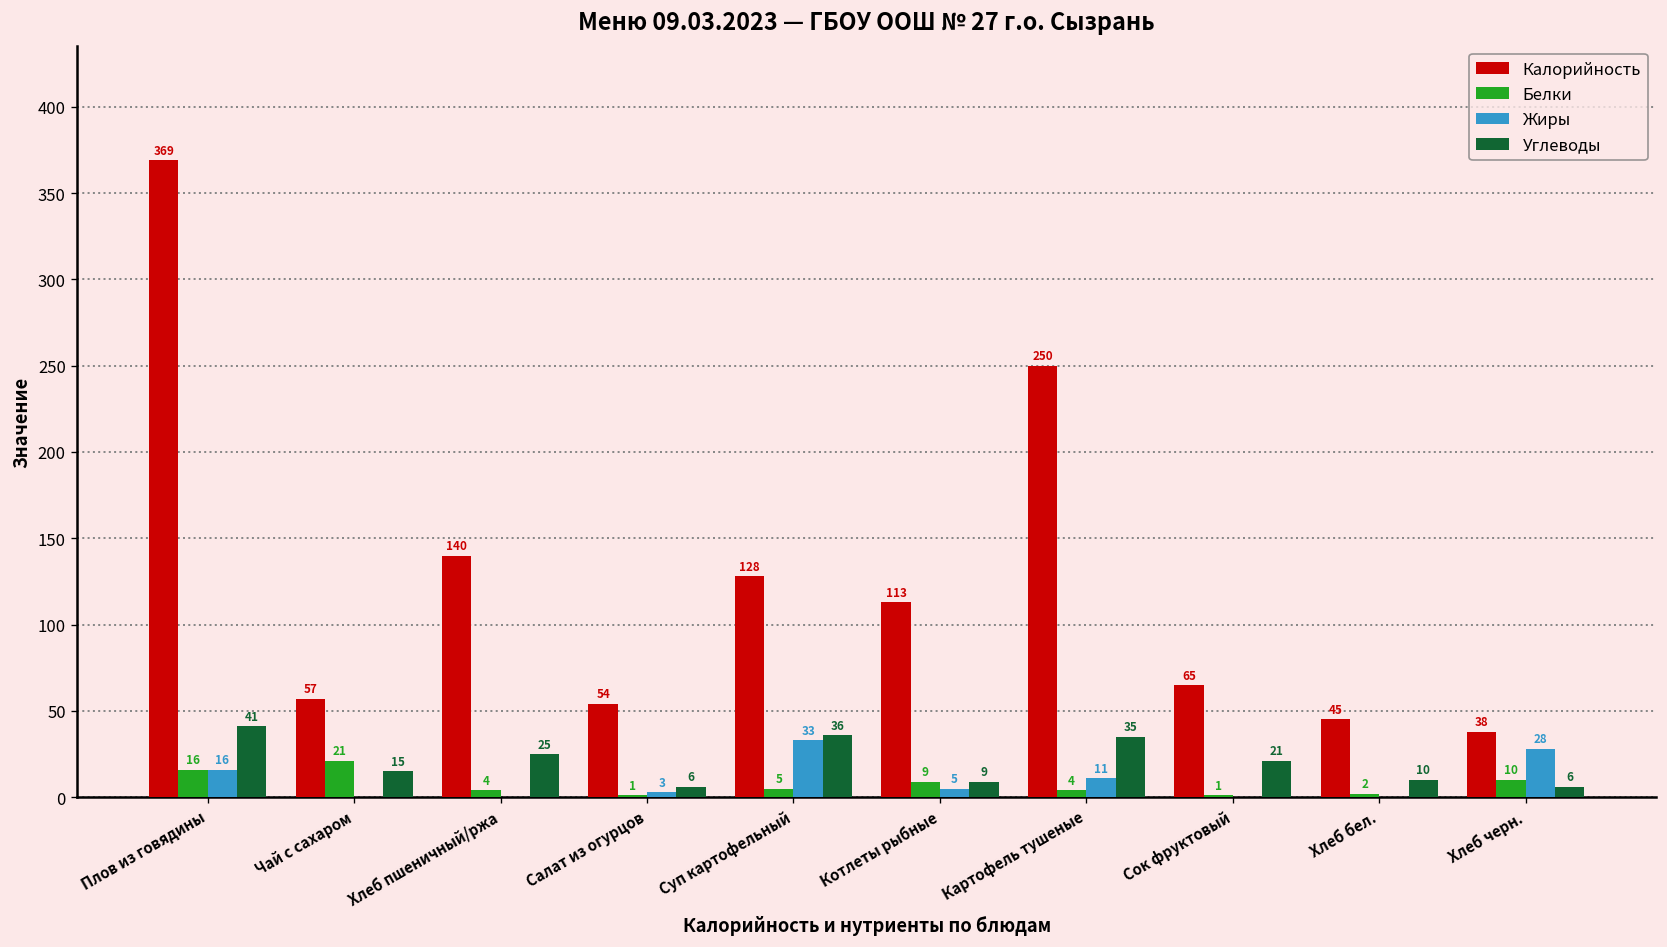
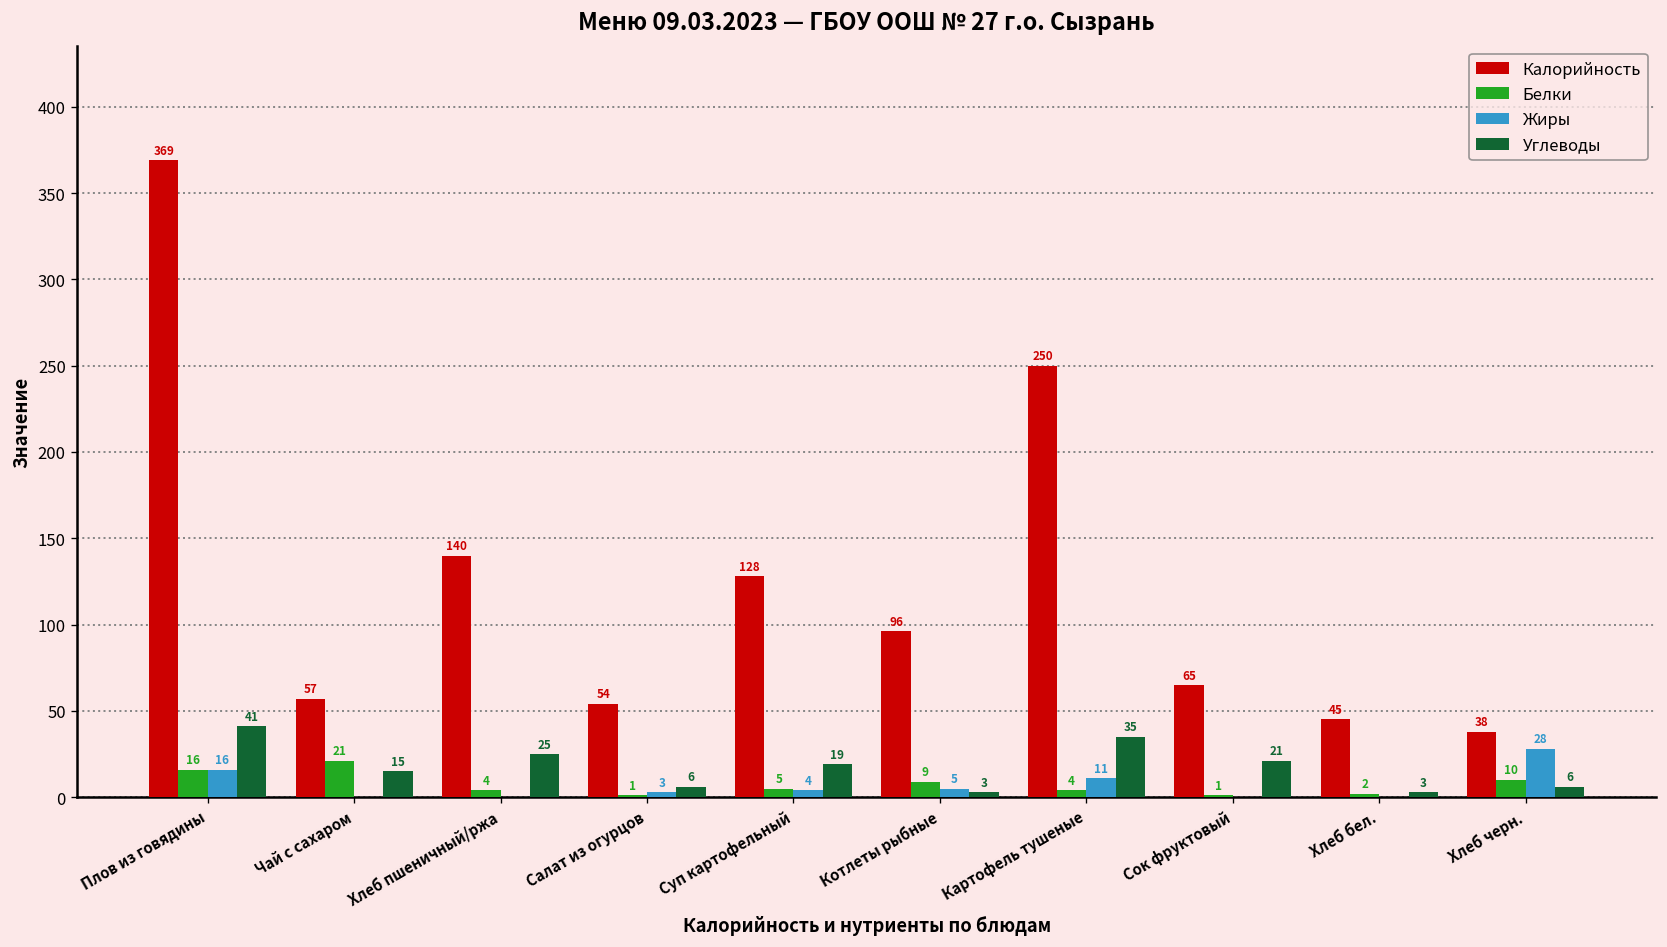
  {
    "Калорийность": {
      "Плов из говядины": 369,
      "Чай с сахаром": 57,
      "Хлеб пшеничный/ржа": 140,
      "Салат из огурцов": 54,
      "Суп картофельный": 128,
-     "Котлеты рыбные": 113,
+     "Котлеты рыбные": 96,
      "Картофель тушеные": 250,
      "Сок фруктовый": 65,
      "Хлеб бел.": 45,
      "Хлеб черн.": 38
    },
    "Белки": {
      "Плов из говядины": 16,
      "Чай с сахаром": 21,
      "Хлеб пшеничный/ржа": 4,
      "Салат из огурцов": 1,
      "Суп картофельный": 5,
      "Котлеты рыбные": 9,
      "Картофель тушеные": 4,
      "Сок фруктовый": 1,
      "Хлеб бел.": 2,
      "Хлеб черн.": 10
    },
    "Жиры": {
      "Плов из говядины": 16,
      "Салат из огурцов": 3,
-     "Суп картофельный": 33,
+     "Суп картофельный": 4,
      "Котлеты рыбные": 5,
      "Картофель тушеные": 11,
      "Хлеб черн.": 28
    },
    "Углеводы": {
      "Плов из говядины": 41,
      "Чай с сахаром": 15,
      "Хлеб пшеничный/ржа": 25,
      "Салат из огурцов": 6,
-     "Суп картофельный": 36,
-     "Котлеты рыбные": 9,
+     "Суп картофельный": 19,
+     "Котлеты рыбные": 3,
      "Картофель тушеные": 35,
      "Сок фруктовый": 21,
-     "Хлеб бел.": 10,
+     "Хлеб бел.": 3,
      "Хлеб черн.": 6
    }
  }
